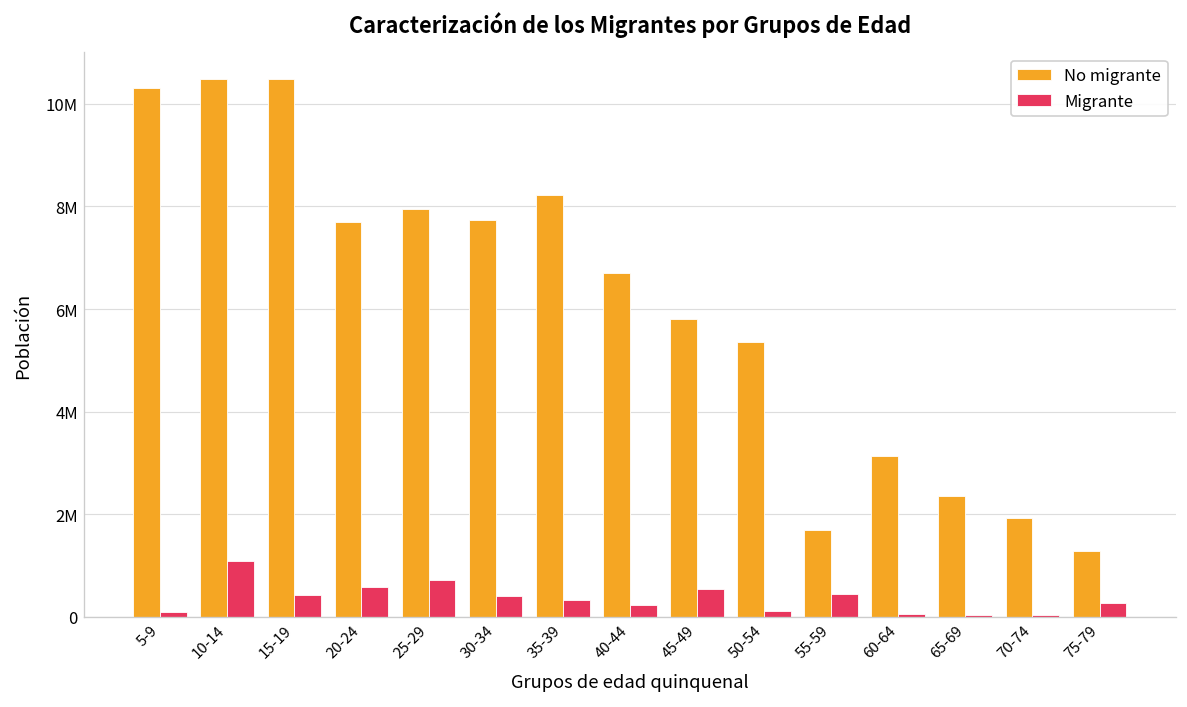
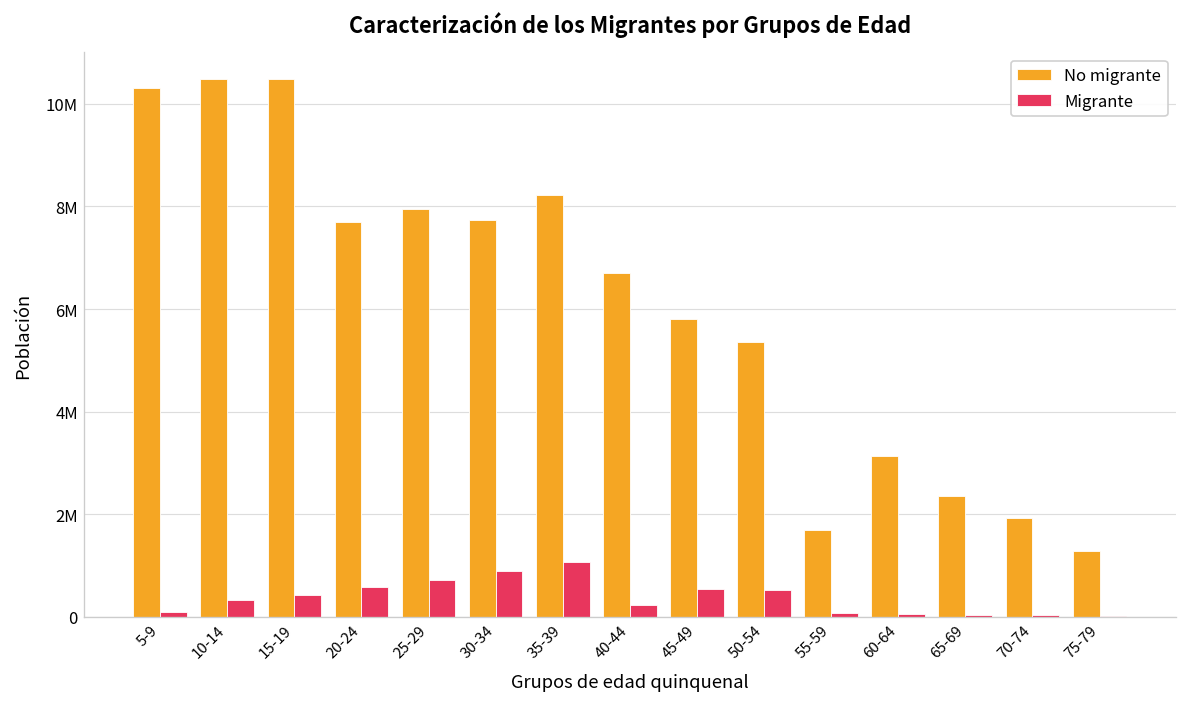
  {
    "No migrante": {
      "5-9": 10300000,
      "10-14": 10500000,
      "15-19": 10500000,
      "20-24": 7700000,
      "25-29": 7900000,
      "30-34": 7700000,
      "35-39": 8200000,
      "40-44": 6700000,
      "45-49": 5800000,
      "50-54": 5400000,
      "55-59": 1700000,
      "60-64": 3100000,
      "65-69": 2400000,
      "70-74": 1900000,
      "75-79": 1300000
    },
    "Migrante": {
      "5-9": 100000,
-     "10-14": 1100000,
+     "10-14": 300000,
      "15-19": 400000,
      "20-24": 600000,
      "25-29": 700000,
-     "30-34": 400000,
-     "35-39": 300000,
+     "30-34": 900000,
+     "35-39": 1100000,
      "40-44": 200000,
      "45-49": 500000,
-     "50-54": 100000,
-     "55-59": 500000,
+     "50-54": 500000,
+     "55-59": 100000,
      "60-64": 100000,
-     "75-79": 300000
+     "75-79": 0
    }
  }
